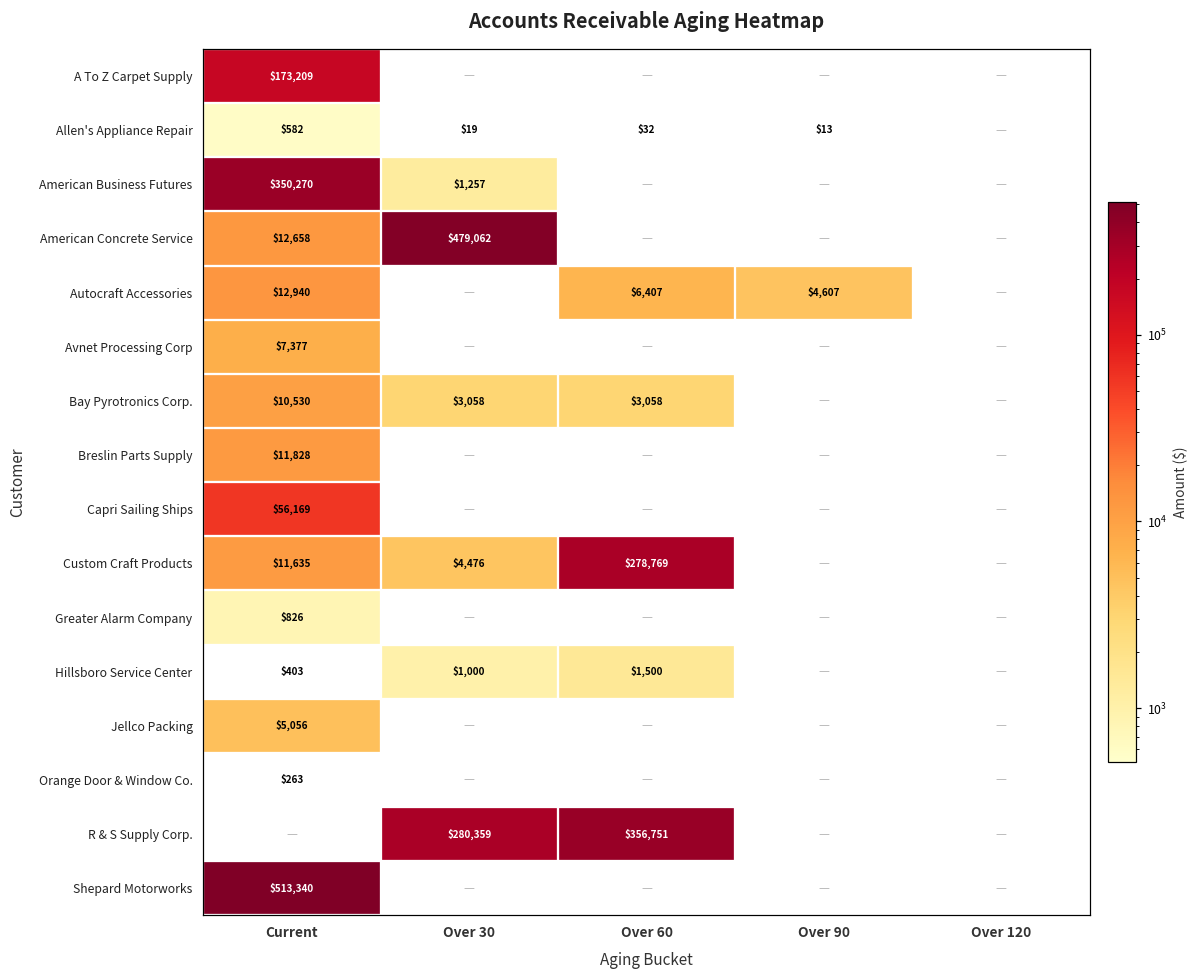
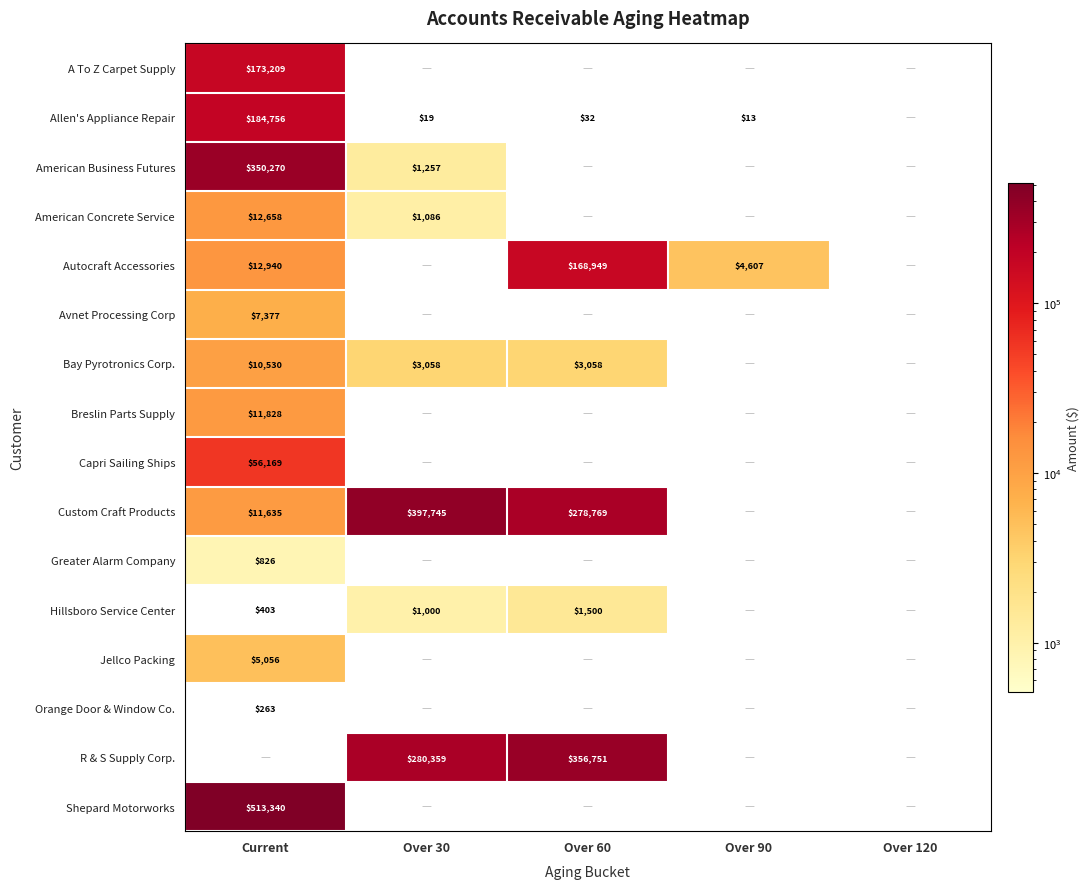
  {
    "A To Z Carpet Supply": {
      "Current": "$173,209"
    },
    "Allen's Appliance Repair": {
-     "Current": "$582",
+     "Current": "$184,756",
      "Over 30": "$19",
      "Over 60": "$32",
      "Over 90": "$13"
    },
    "American Business Futures": {
      "Current": "$350,270",
      "Over 30": "$1,257"
    },
    "American Concrete Service": {
      "Current": "$12,658",
-     "Over 30": "$479,062"
+     "Over 30": "$1,086"
    },
    "Autocraft Accessories": {
      "Current": "$12,940",
-     "Over 60": "$6,407",
+     "Over 60": "$168,949",
      "Over 90": "$4,607"
    },
    "Avnet Processing Corp": {
      "Current": "$7,377"
    },
    "Bay Pyrotronics Corp.": {
      "Current": "$10,530",
      "Over 30": "$3,058",
      "Over 60": "$3,058"
    },
    "Breslin Parts Supply": {
      "Current": "$11,828"
    },
    "Capri Sailing Ships": {
      "Current": "$56,169"
    },
    "Custom Craft Products": {
      "Current": "$11,635",
-     "Over 30": "$4,476",
+     "Over 30": "$397,745",
      "Over 60": "$278,769"
    },
    "Greater Alarm Company": {
      "Current": "$826"
    },
    "Hillsboro Service Center": {
      "Current": "$403",
      "Over 30": "$1,000",
      "Over 60": "$1,500"
    },
    "Jellco Packing": {
      "Current": "$5,056"
    },
    "Orange Door & Window Co.": {
      "Current": "$263"
    },
    "R & S Supply Corp.": {
      "Over 30": "$280,359",
      "Over 60": "$356,751"
    },
    "Shepard Motorworks": {
      "Current": "$513,340"
    }
  }
